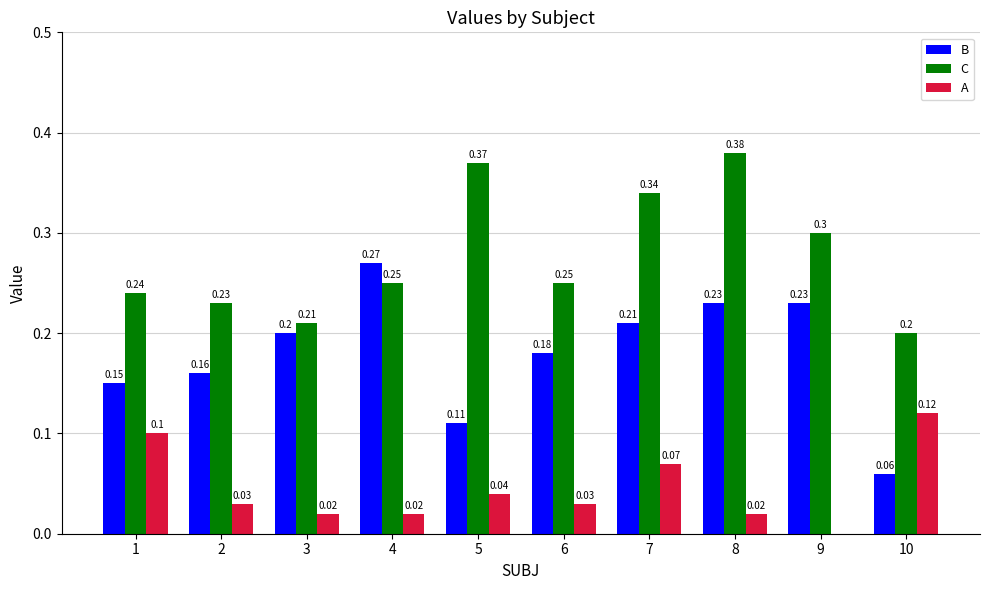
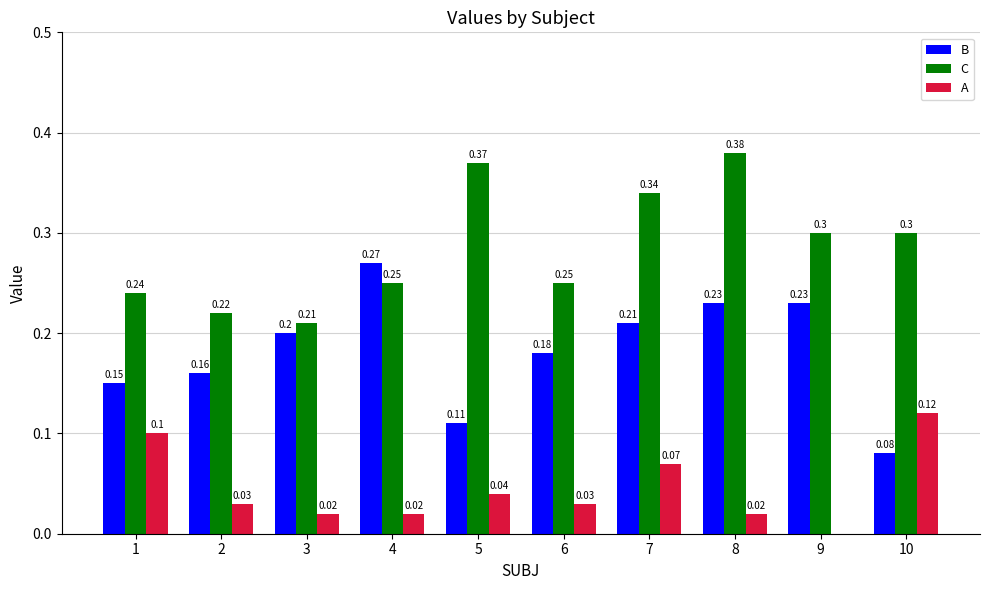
  {
    "B": {
      "1": 0.15,
      "2": 0.16,
      "3": 0.2,
      "4": 0.27,
      "5": 0.11,
      "6": 0.18,
      "7": 0.21,
      "8": 0.23,
      "9": 0.23,
-     "10": 0.06
+     "10": 0.08
    },
    "C": {
      "1": 0.24,
-     "2": 0.23,
+     "2": 0.22,
      "3": 0.21,
      "4": 0.25,
      "5": 0.37,
      "6": 0.25,
      "7": 0.34,
      "8": 0.38,
      "9": 0.3,
-     "10": 0.2
+     "10": 0.3
    },
    "A": {
      "1": 0.1,
      "2": 0.03,
      "3": 0.02,
      "4": 0.02,
      "5": 0.04,
      "6": 0.03,
      "7": 0.07,
      "8": 0.02,
      "10": 0.12
    }
  }
